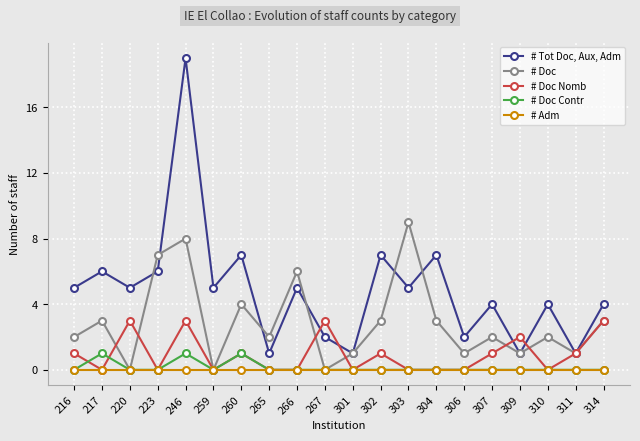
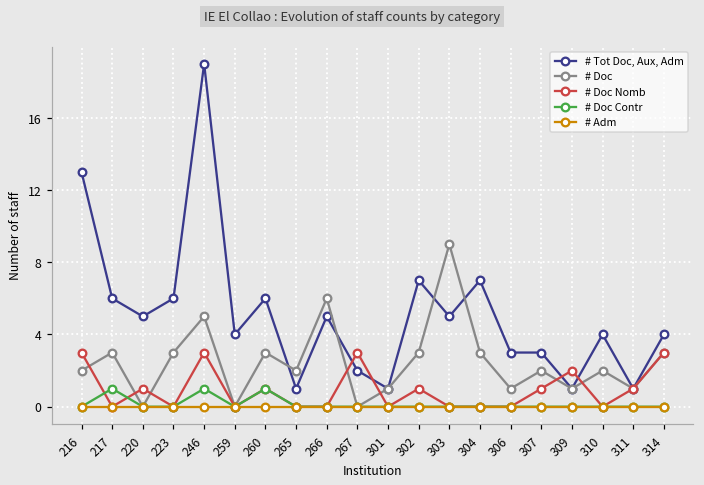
  {
    "# Tot Doc, Aux, Adm": {
-     "216": 5,
+     "216": 13,
      "217": 6,
      "220": 5,
      "223": 6,
      "246": 19,
-     "259": 5,
-     "260": 7,
+     "259": 4,
+     "260": 6,
      "265": 1,
      "266": 5,
      "267": 2,
      "302": 7,
      "303": 5,
      "304": 7,
-     "306": 2,
-     "307": 4,
+     "306": 3,
+     "307": 3,
      "310": 4,
      "314": 4
    },
    "# Doc": {
      "216": 2,
      "217": 3,
-     "223": 7,
-     "246": 8,
-     "260": 4,
+     "223": 3,
+     "246": 5,
+     "260": 3,
      "265": 2,
      "266": 6,
      "302": 3,
      "303": 9,
      "304": 3,
      "306": 1,
      "307": 2,
      "310": 2
    },
    "# Doc Nomb": {
-     "216": 1,
-     "220": 3,
+     "216": 3,
+     "220": 1,
      "246": 3,
      "267": 3,
      "302": 1,
      "307": 1,
      "309": 2
    },
    "# Doc Contr": {
      "217": 1,
      "246": 1
    },
    "# Adm": {
      "246": 0,
      "260": 0
    }
  }
